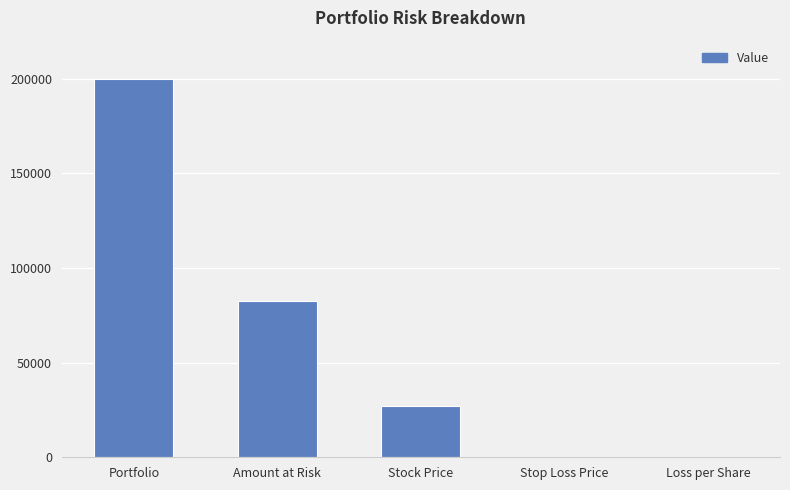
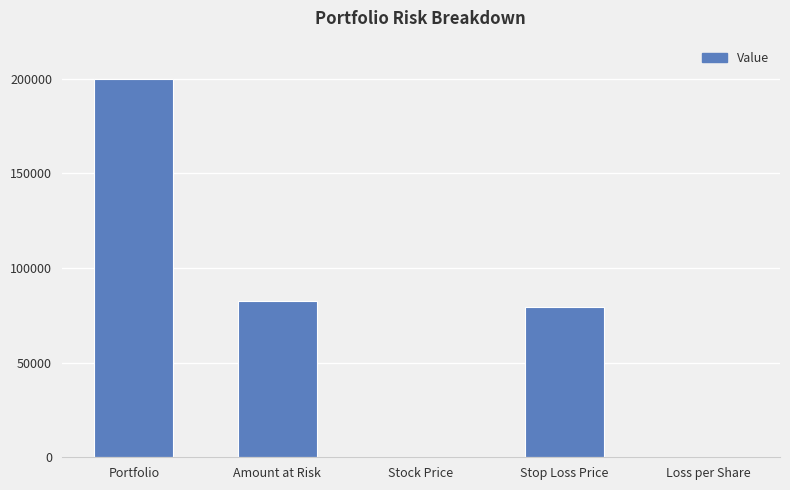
  {
    "Portfolio": 200000,
    "Amount at Risk": 82000,
-   "Stock Price": 27000,
-   "Stop Loss Price": 0
+   "Stock Price": 0,
+   "Stop Loss Price": 80000
  }
